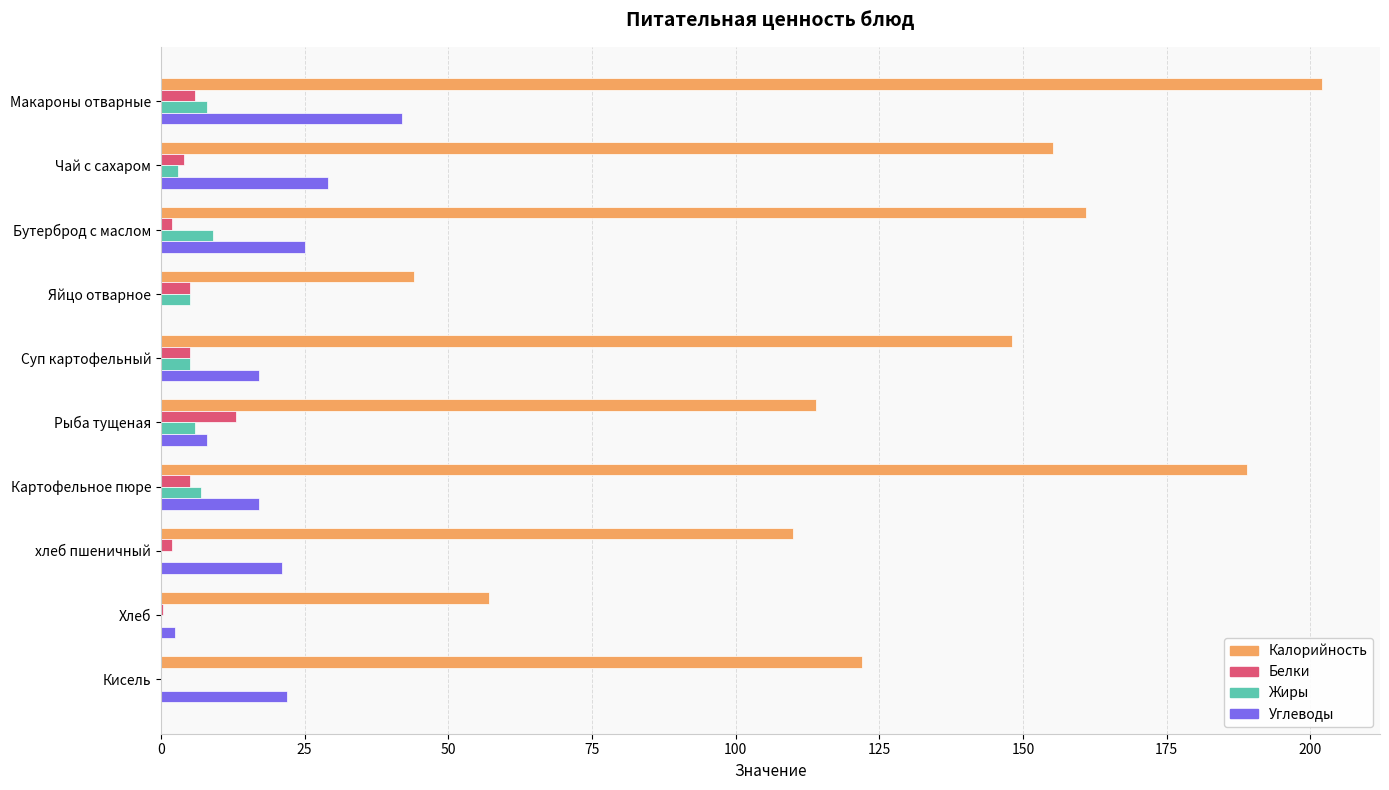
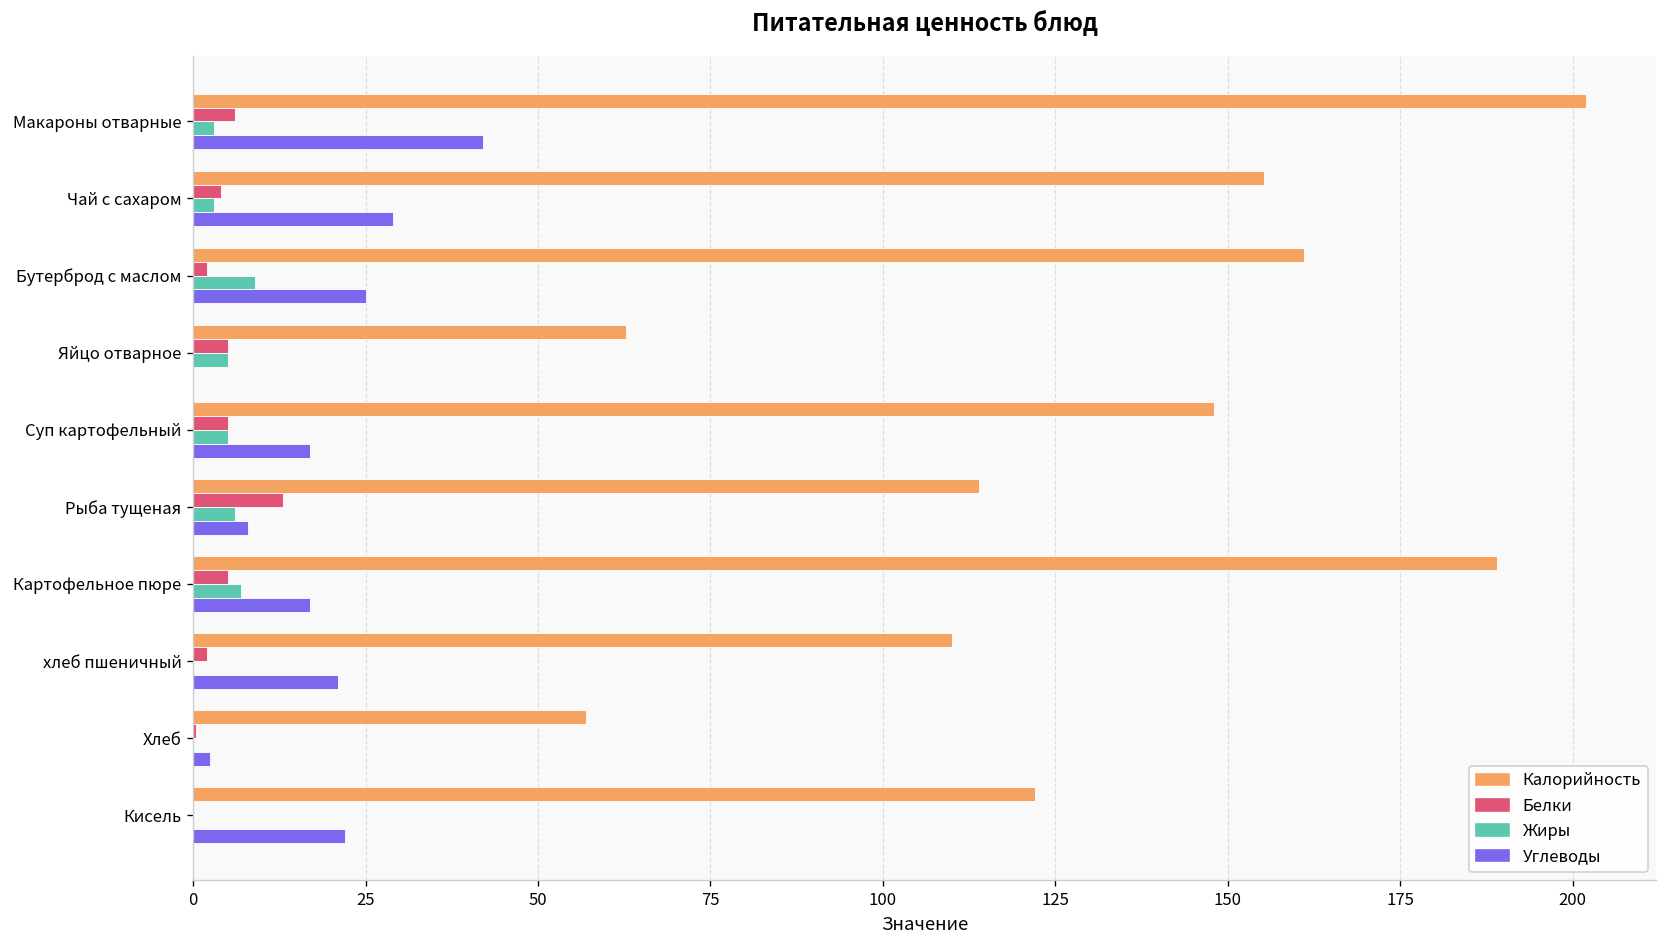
  {
    "Калорийность": {
      "Макароны отварные": 202,
      "Чай с сахаром": 155,
      "Бутерброд с маслом": 161,
-     "Яйцо отварное": 44,
+     "Яйцо отварное": 63,
      "Суп картофельный": 148,
      "Рыба тущеная": 114,
      "Картофельное пюре": 189,
      "хлеб пшеничный": 110,
      "Хлеб": 57,
      "Кисель": 122
    },
    "Белки": {
      "Макароны отварные": 6,
      "Чай с сахаром": 4,
      "Бутерброд с маслом": 2,
      "Яйцо отварное": 5,
      "Суп картофельный": 5,
      "Рыба тущеная": 13,
      "Картофельное пюре": 5,
      "хлеб пшеничный": 2,
      "Кисель": 0
    },
    "Жиры": {
-     "Макароны отварные": 8,
+     "Макароны отварные": 3,
      "Чай с сахаром": 3,
      "Бутерброд с маслом": 9,
      "Яйцо отварное": 5,
      "Суп картофельный": 5,
      "Рыба тущеная": 6,
      "Картофельное пюре": 7,
      "хлеб пшеничный": 0,
      "Кисель": 0
    },
    "Углеводы": {
      "Макароны отварные": 42,
      "Чай с сахаром": 29,
      "Бутерброд с маслом": 25,
      "Яйцо отварное": 0,
      "Суп картофельный": 17,
      "Рыба тущеная": 8,
      "Картофельное пюре": 17,
      "хлеб пшеничный": 21,
      "Хлеб": 2,
      "Кисель": 22
    }
  }
